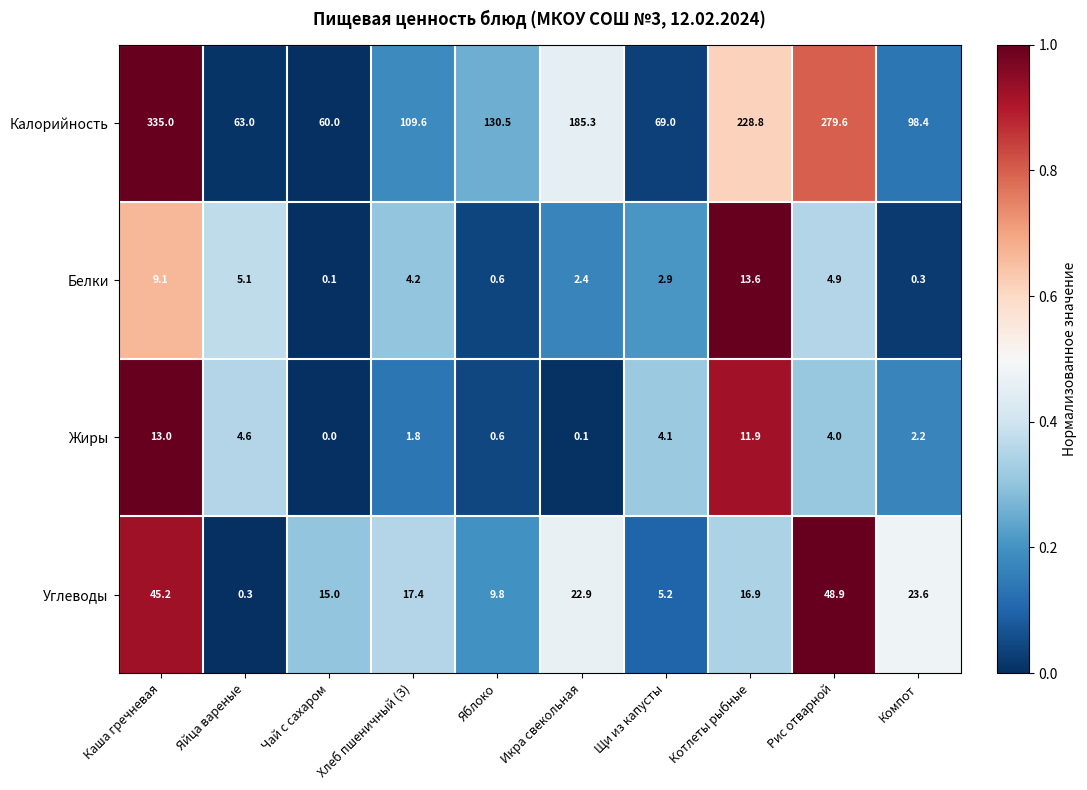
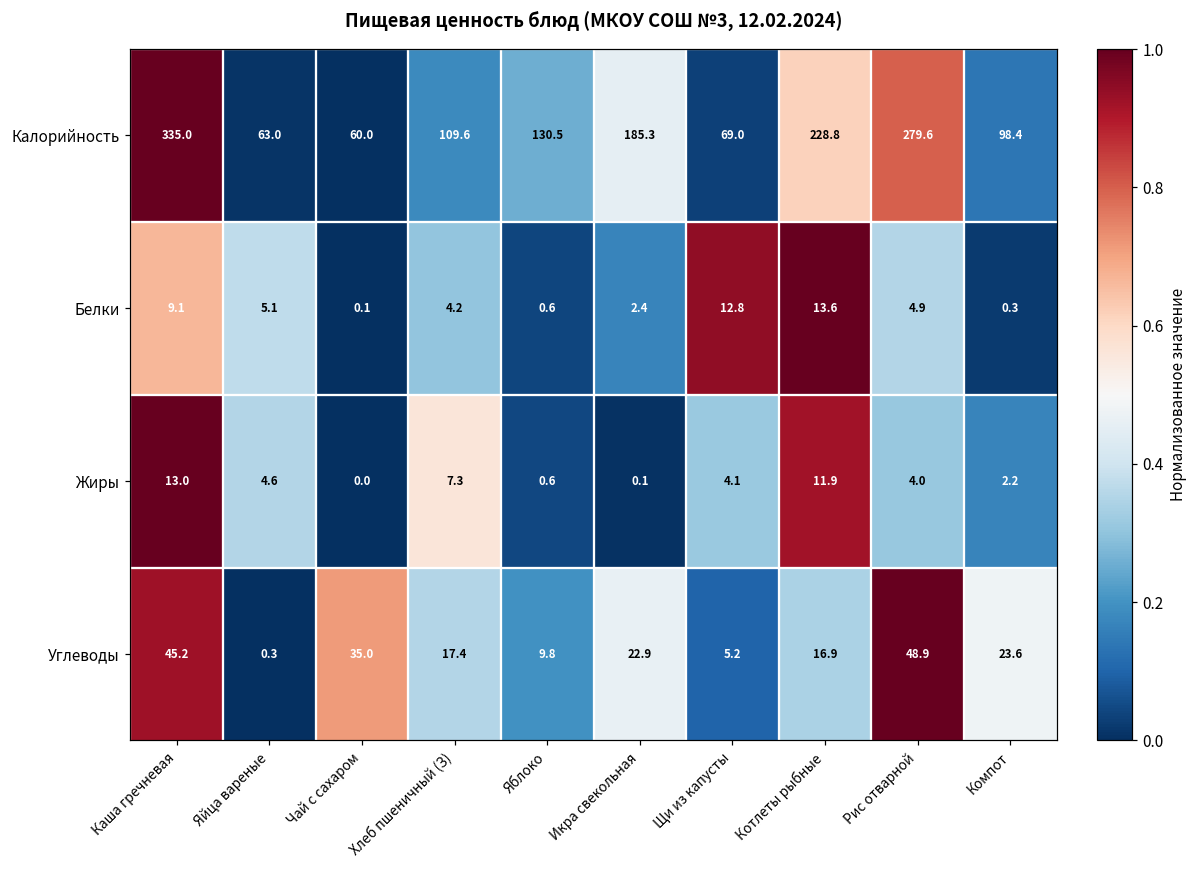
  {
    "Калорийность": {
      "Каша гречневая": 335.0,
      "Яйца вареные": 63.0,
      "Чай с сахаром": 60.0,
      "Хлеб пшеничный (З)": 109.6,
      "Яблоко": 130.5,
      "Икра свекольная": 185.3,
      "Щи из капусты": 69.0,
      "Котлеты рыбные": 228.8,
      "Рис отварной": 279.6,
      "Компот": 98.4
    },
    "Белки": {
      "Каша гречневая": 9.1,
      "Яйца вареные": 5.1,
      "Чай с сахаром": 0.1,
      "Хлеб пшеничный (З)": 4.2,
      "Яблоко": 0.6,
      "Икра свекольная": 2.4,
-     "Щи из капусты": 2.9,
+     "Щи из капусты": 12.8,
      "Котлеты рыбные": 13.6,
      "Рис отварной": 4.9,
      "Компот": 0.3
    },
    "Жиры": {
      "Каша гречневая": 13.0,
      "Яйца вареные": 4.6,
      "Чай с сахаром": 0.0,
-     "Хлеб пшеничный (З)": 1.8,
+     "Хлеб пшеничный (З)": 7.3,
      "Яблоко": 0.6,
      "Икра свекольная": 0.1,
      "Щи из капусты": 4.1,
      "Котлеты рыбные": 11.9,
      "Рис отварной": 4.0,
      "Компот": 2.2
    },
    "Углеводы": {
      "Каша гречневая": 45.2,
      "Яйца вареные": 0.3,
-     "Чай с сахаром": 15.0,
+     "Чай с сахаром": 35.0,
      "Хлеб пшеничный (З)": 17.4,
      "Яблоко": 9.8,
      "Икра свекольная": 22.9,
      "Щи из капусты": 5.2,
      "Котлеты рыбные": 16.9,
      "Рис отварной": 48.9,
      "Компот": 23.6
    }
  }
